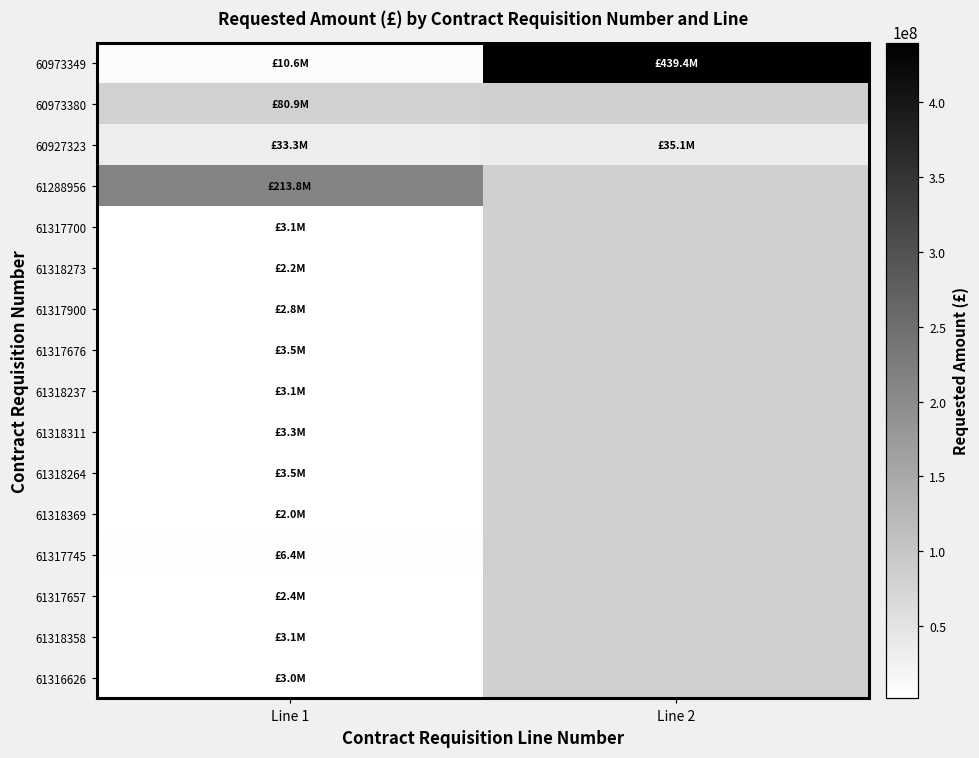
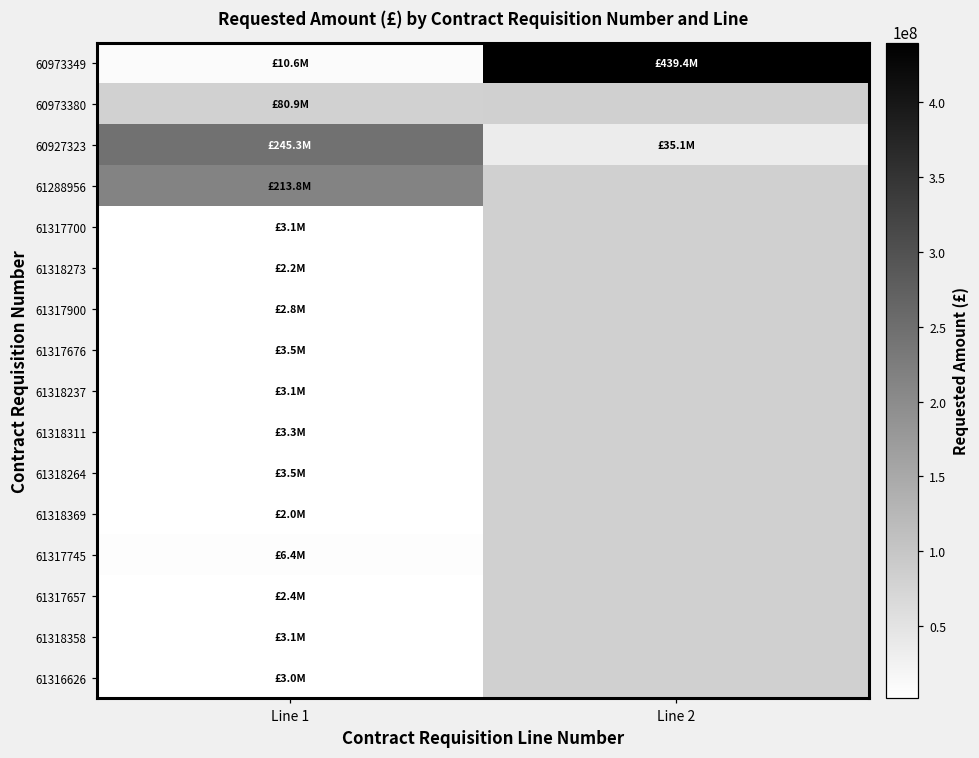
  {
    "60973349": {
      "Line 1": "£10.6M",
      "Line 2": "£439.4M"
    },
    "60973380": {
      "Line 1": "£80.9M"
    },
    "60927323": {
-     "Line 1": "£33.3M",
+     "Line 1": "£245.3M",
      "Line 2": "£35.1M"
    },
    "61288956": {
      "Line 1": "£213.8M"
    },
    "61317700": {
      "Line 1": "£3.1M"
    },
    "61318273": {
      "Line 1": "£2.2M"
    },
    "61317900": {
      "Line 1": "£2.8M"
    },
    "61317676": {
      "Line 1": "£3.5M"
    },
    "61318237": {
      "Line 1": "£3.1M"
    },
    "61318311": {
      "Line 1": "£3.3M"
    },
    "61318264": {
      "Line 1": "£3.5M"
    },
    "61318369": {
      "Line 1": "£2.0M"
    },
    "61317745": {
      "Line 1": "£6.4M"
    },
    "61317657": {
      "Line 1": "£2.4M"
    },
    "61318358": {
      "Line 1": "£3.1M"
    },
    "61316626": {
      "Line 1": "£3.0M"
    }
  }
